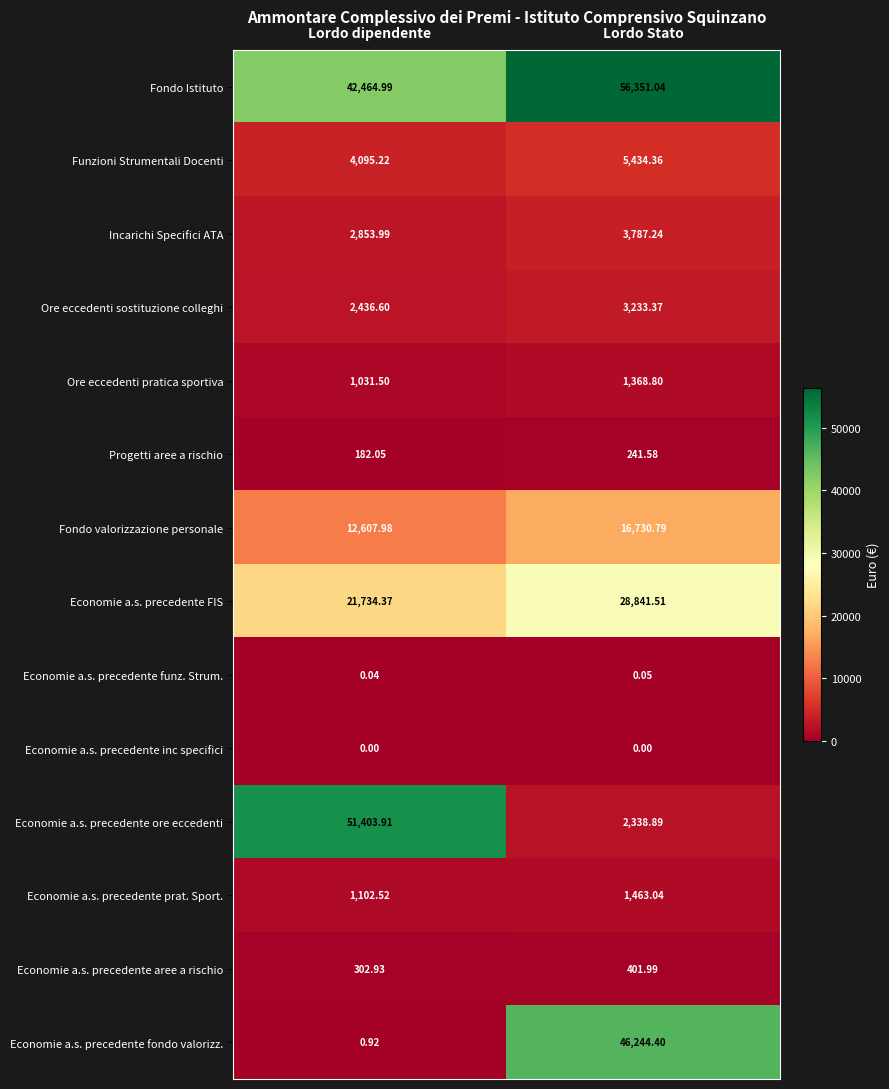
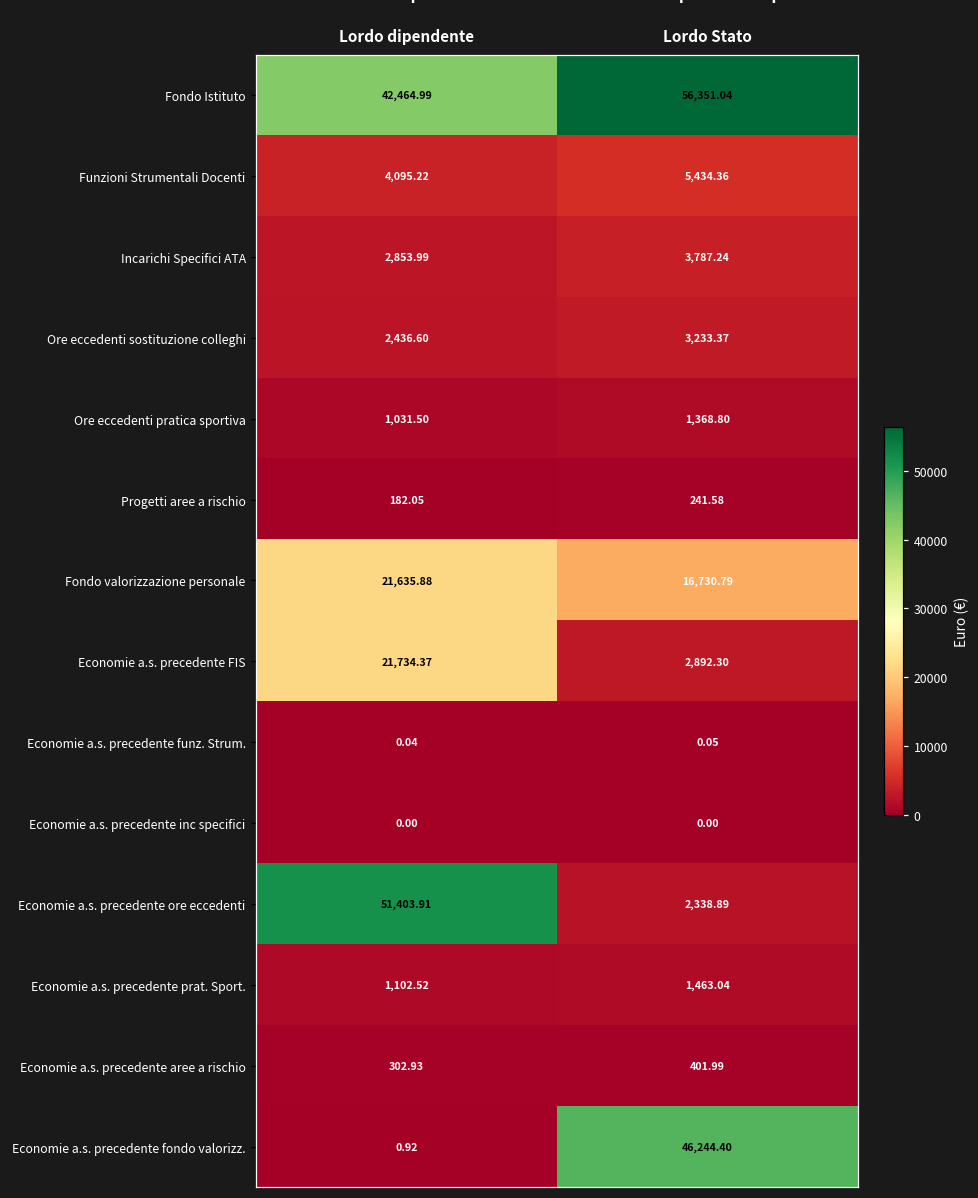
  {
    "Fondo Istituto": {
      "Lordo dipendente": "42,464.99",
      "Lordo Stato": "56,351.04"
    },
    "Funzioni Strumentali Docenti": {
      "Lordo dipendente": "4,095.22",
      "Lordo Stato": "5,434.36"
    },
    "Incarichi Specifici ATA": {
      "Lordo dipendente": "2,853.99",
      "Lordo Stato": "3,787.24"
    },
    "Ore eccedenti sostituzione colleghi": {
      "Lordo dipendente": "2,436.60",
      "Lordo Stato": "3,233.37"
    },
    "Ore eccedenti pratica sportiva": {
      "Lordo dipendente": "1,031.50",
      "Lordo Stato": "1,368.80"
    },
    "Progetti aree a rischio": {
      "Lordo dipendente": "182.05",
      "Lordo Stato": "241.58"
    },
    "Fondo valorizzazione personale": {
-     "Lordo dipendente": "12,607.98",
+     "Lordo dipendente": "21,635.88",
      "Lordo Stato": "16,730.79"
    },
    "Economie a.s. precedente FIS": {
      "Lordo dipendente": "21,734.37",
-     "Lordo Stato": "28,841.51"
+     "Lordo Stato": "2,892.30"
    },
    "Economie a.s. precedente funz. Strum.": {
      "Lordo dipendente": "0.04",
      "Lordo Stato": "0.05"
    },
    "Economie a.s. precedente inc specifici": {
      "Lordo dipendente": "0.00",
      "Lordo Stato": "0.00"
    },
    "Economie a.s. precedente ore eccedenti": {
      "Lordo dipendente": "51,403.91",
      "Lordo Stato": "2,338.89"
    },
    "Economie a.s. precedente prat. Sport.": {
      "Lordo dipendente": "1,102.52",
      "Lordo Stato": "1,463.04"
    },
    "Economie a.s. precedente aree a rischio": {
      "Lordo dipendente": "302.93",
      "Lordo Stato": "401.99"
    },
    "Economie a.s. precedente fondo valorizz.": {
      "Lordo dipendente": "0.92",
      "Lordo Stato": "46,244.40"
    }
  }
